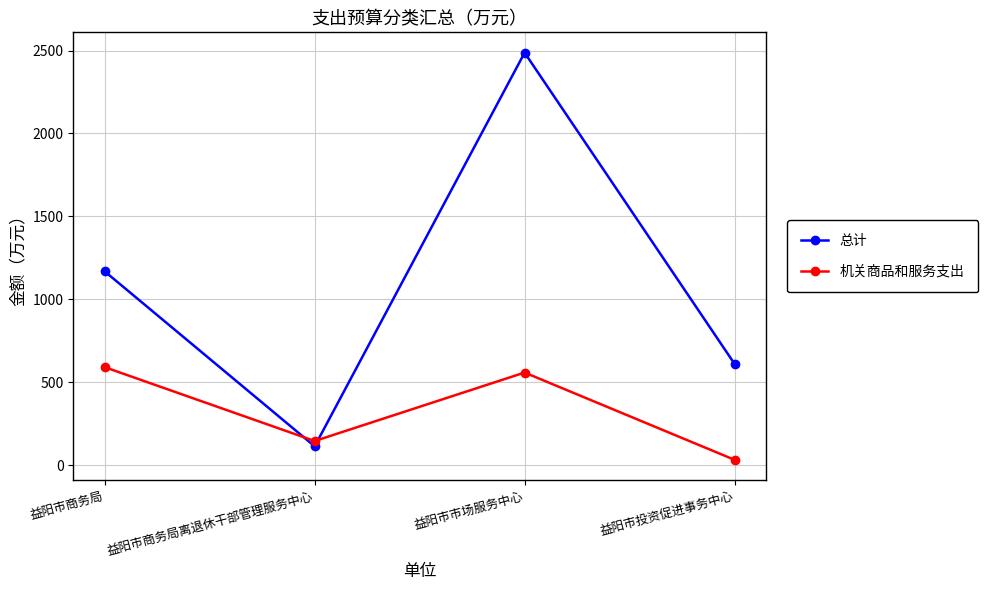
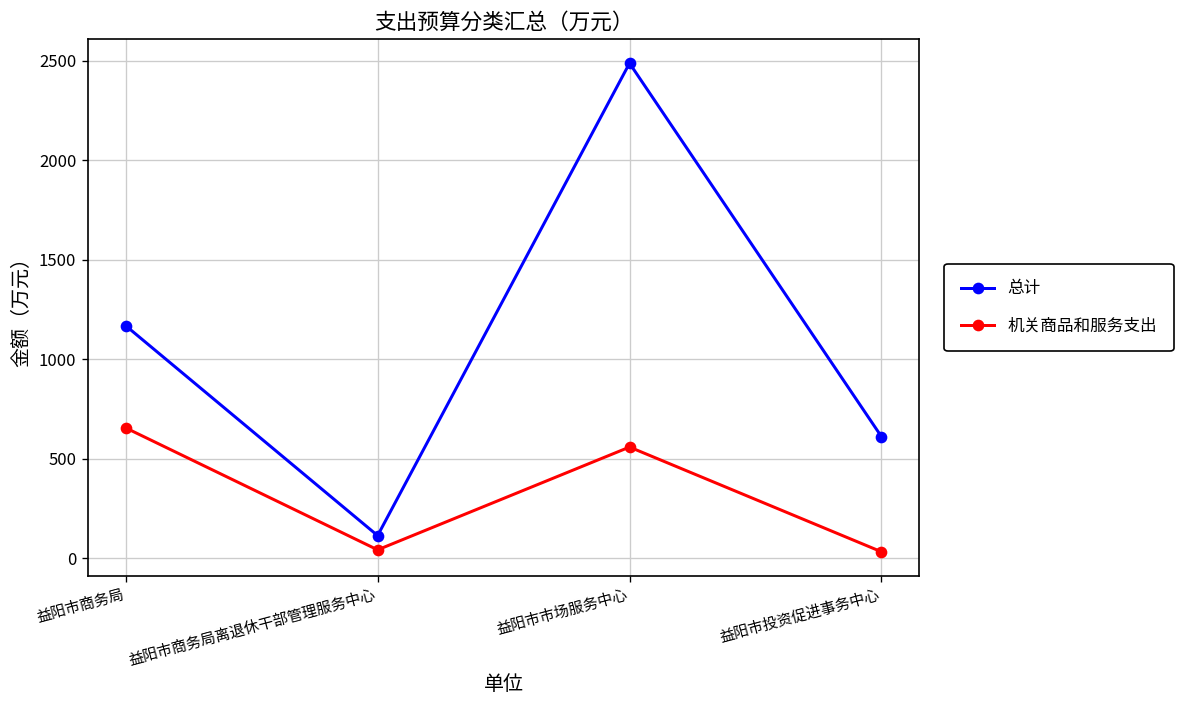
  {
    "总计": {
      "益阳市商务局": 1170,
      "益阳市商务局离退休干部管理服务中心": 110,
      "益阳市市场服务中心": 2490,
      "益阳市投资促进事务中心": 610
    },
    "机关商品和服务支出": {
-     "益阳市商务局": 590,
-     "益阳市商务局离退休干部管理服务中心": 140,
+     "益阳市商务局": 650,
+     "益阳市商务局离退休干部管理服务中心": 40,
      "益阳市市场服务中心": 560,
      "益阳市投资促进事务中心": 30
    }
  }
